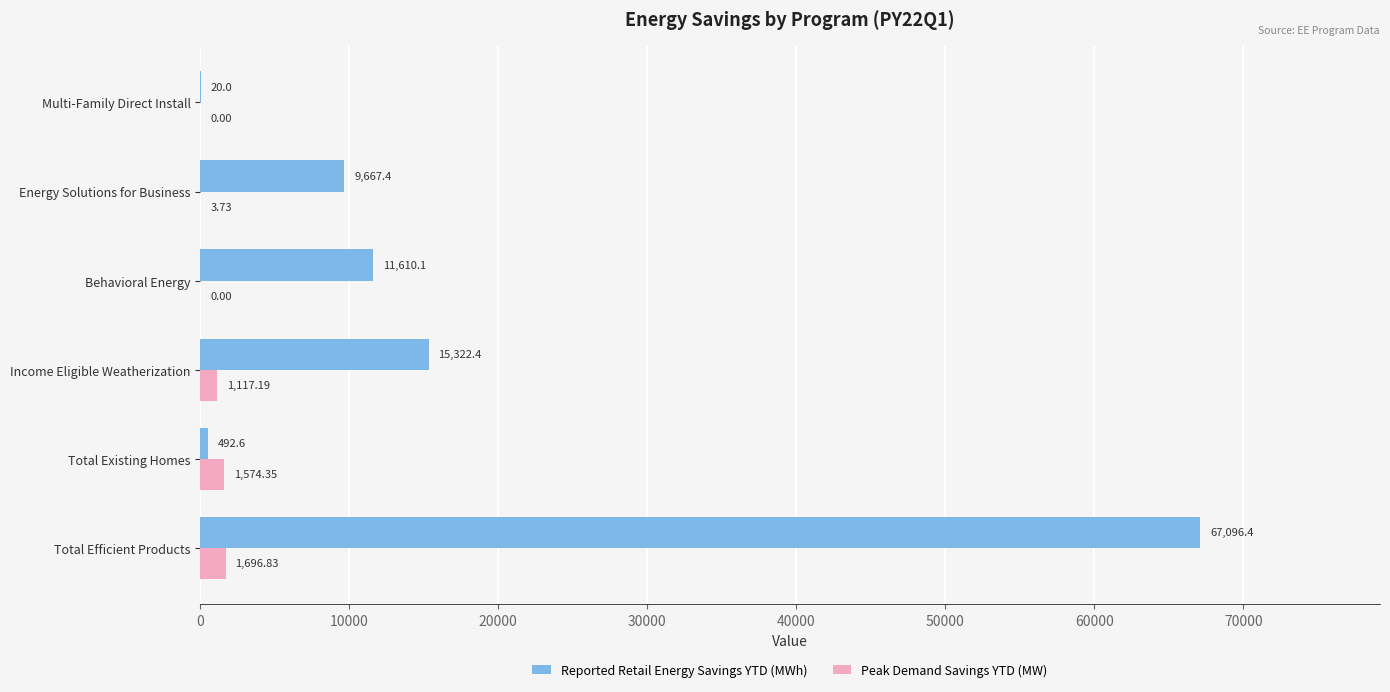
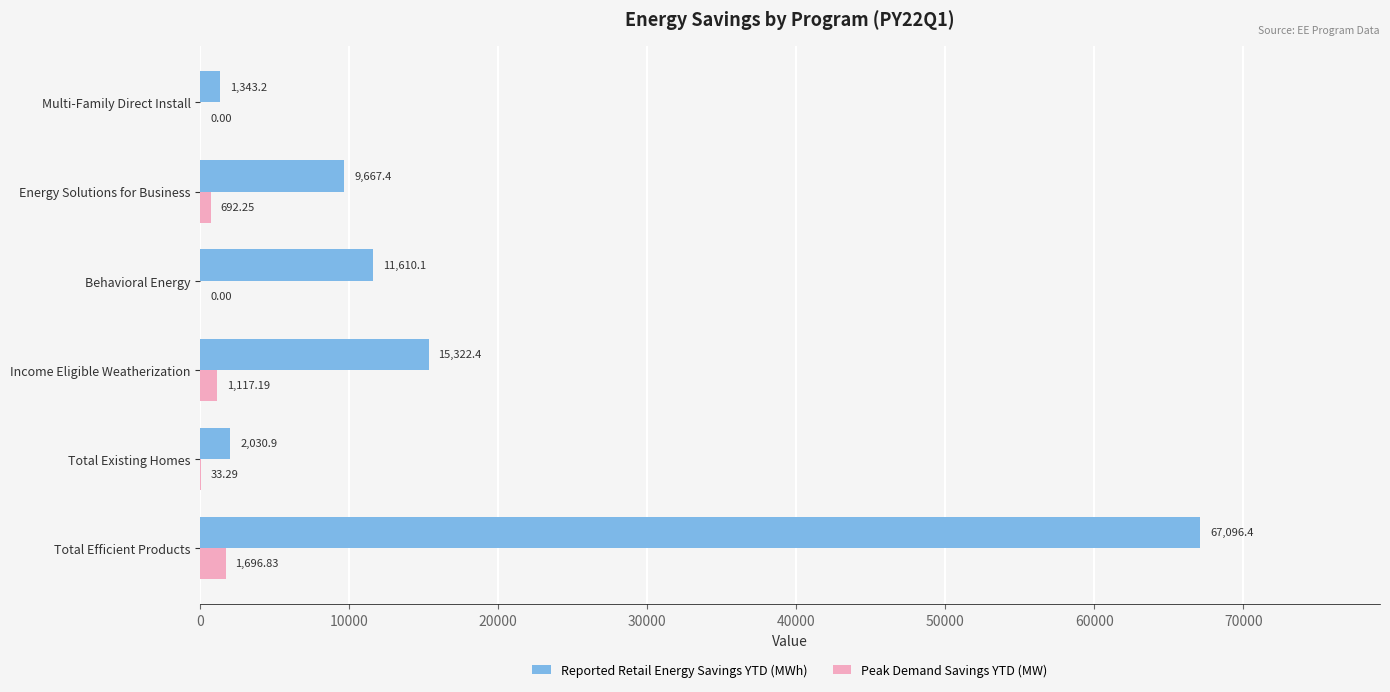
  {
    "Reported Retail Energy Savings YTD (MWh)": {
-     "Multi-Family Direct Install": "20.0",
+     "Multi-Family Direct Install": "1,343.2",
      "Energy Solutions for Business": "9,667.4",
      "Behavioral Energy": "11,610.1",
      "Income Eligible Weatherization": "15,322.4",
-     "Total Existing Homes": "492.6",
+     "Total Existing Homes": "2,030.9",
      "Total Efficient Products": "67,096.4"
    },
    "Peak Demand Savings YTD (MW)": {
      "Multi-Family Direct Install": "0.00",
-     "Energy Solutions for Business": "3.73",
+     "Energy Solutions for Business": "692.25",
      "Behavioral Energy": "0.00",
      "Income Eligible Weatherization": "1,117.19",
-     "Total Existing Homes": "1,574.35",
+     "Total Existing Homes": "33.29",
      "Total Efficient Products": "1,696.83"
    }
  }
